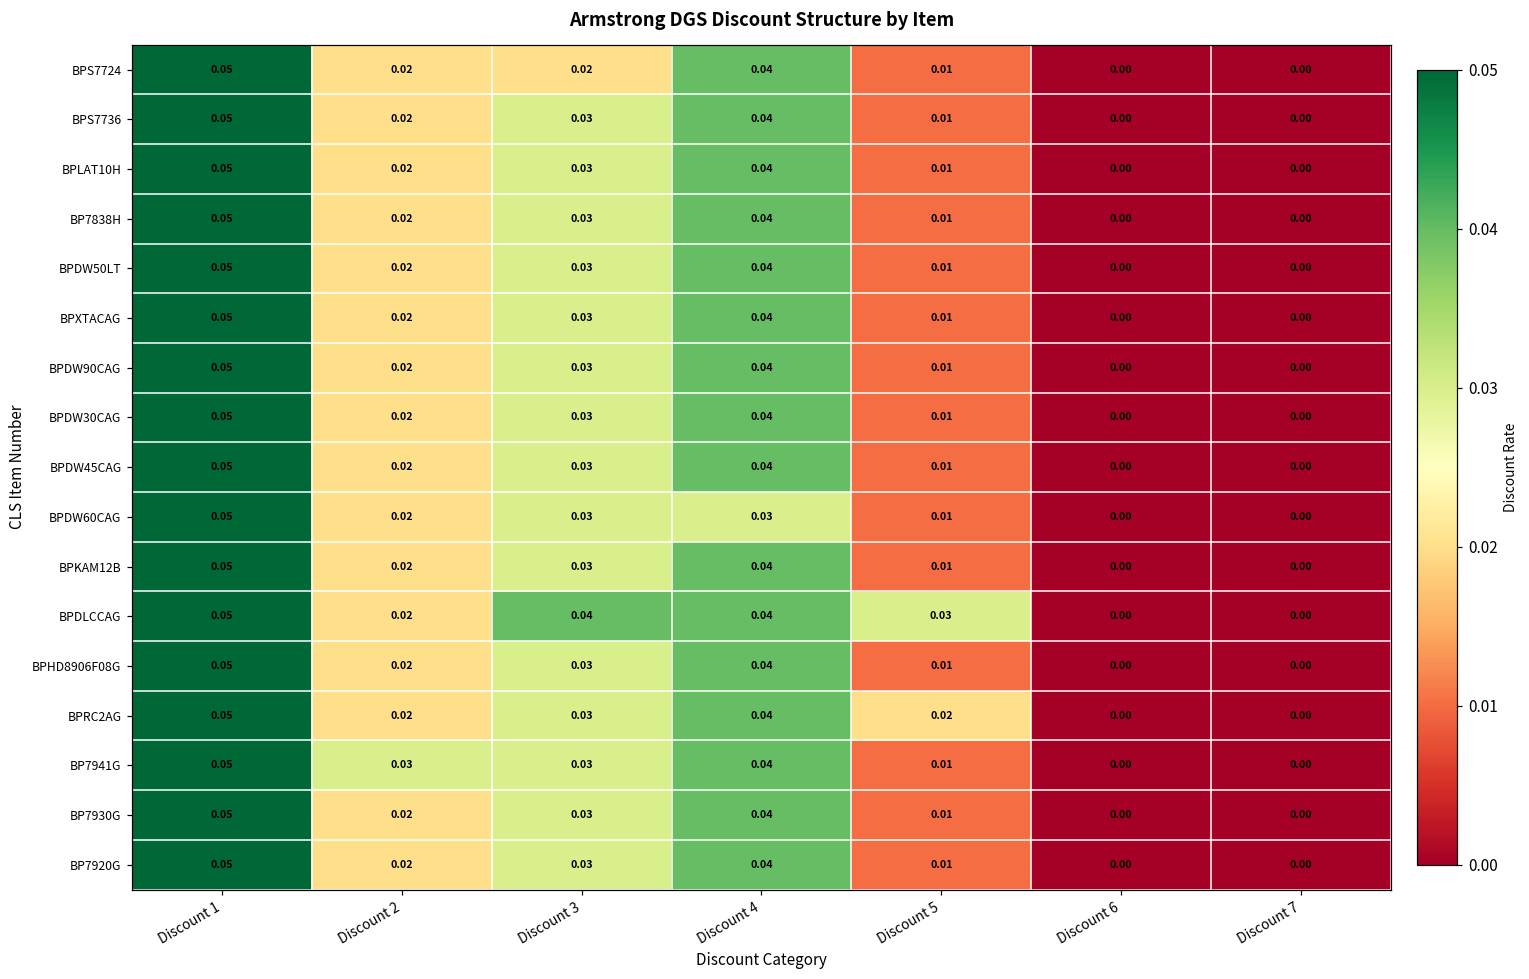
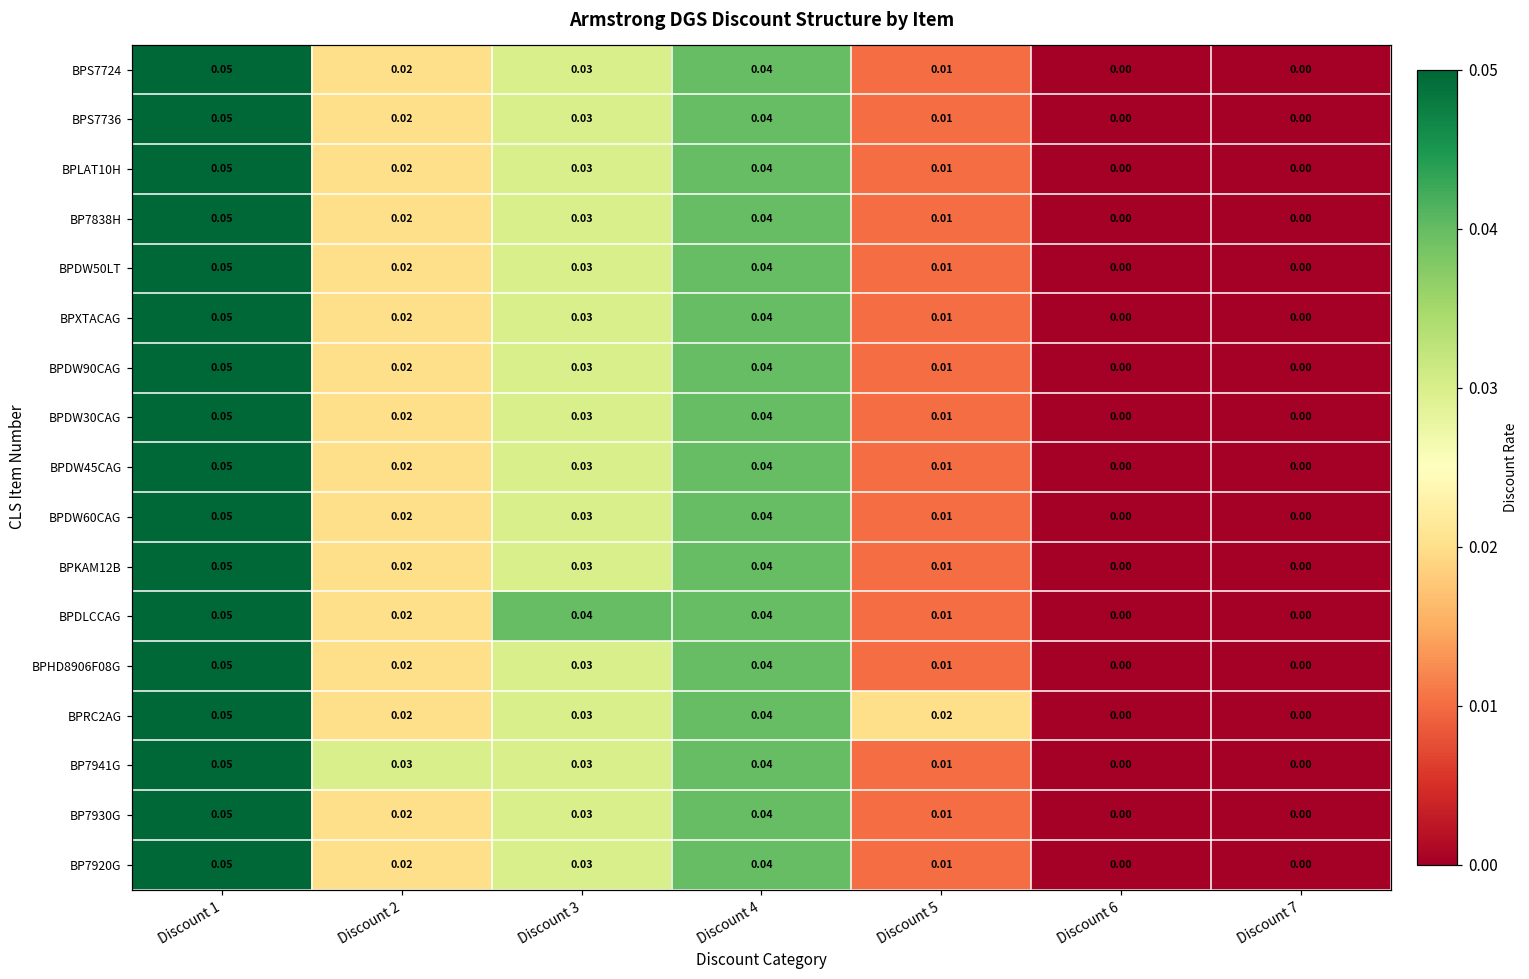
  {
    "BPS7724": {
      "Discount 1": 0.05,
      "Discount 2": 0.02,
-     "Discount 3": 0.02,
+     "Discount 3": 0.03,
      "Discount 4": 0.04,
      "Discount 5": 0.01,
      "Discount 6": 0.00,
      "Discount 7": 0.00
    },
    "BPS7736": {
      "Discount 1": 0.05,
      "Discount 2": 0.02,
      "Discount 3": 0.03,
      "Discount 4": 0.04,
      "Discount 5": 0.01,
      "Discount 6": 0.00,
      "Discount 7": 0.00
    },
    "BPLAT10H": {
      "Discount 1": 0.05,
      "Discount 2": 0.02,
      "Discount 3": 0.03,
      "Discount 4": 0.04,
      "Discount 5": 0.01,
      "Discount 6": 0.00,
      "Discount 7": 0.00
    },
    "BP7838H": {
      "Discount 1": 0.05,
      "Discount 2": 0.02,
      "Discount 3": 0.03,
      "Discount 4": 0.04,
      "Discount 5": 0.01,
      "Discount 6": 0.00,
      "Discount 7": 0.00
    },
    "BPDW50LT": {
      "Discount 1": 0.05,
      "Discount 2": 0.02,
      "Discount 3": 0.03,
      "Discount 4": 0.04,
      "Discount 5": 0.01,
      "Discount 6": 0.00,
      "Discount 7": 0.00
    },
    "BPXTACAG": {
      "Discount 1": 0.05,
      "Discount 2": 0.02,
      "Discount 3": 0.03,
      "Discount 4": 0.04,
      "Discount 5": 0.01,
      "Discount 6": 0.00,
      "Discount 7": 0.00
    },
    "BPDW90CAG": {
      "Discount 1": 0.05,
      "Discount 2": 0.02,
      "Discount 3": 0.03,
      "Discount 4": 0.04,
      "Discount 5": 0.01,
      "Discount 6": 0.00,
      "Discount 7": 0.00
    },
    "BPDW30CAG": {
      "Discount 1": 0.05,
      "Discount 2": 0.02,
      "Discount 3": 0.03,
      "Discount 4": 0.04,
      "Discount 5": 0.01,
      "Discount 6": 0.00,
      "Discount 7": 0.00
    },
    "BPDW45CAG": {
      "Discount 1": 0.05,
      "Discount 2": 0.02,
      "Discount 3": 0.03,
      "Discount 4": 0.04,
      "Discount 5": 0.01,
      "Discount 6": 0.00,
      "Discount 7": 0.00
    },
    "BPDW60CAG": {
      "Discount 1": 0.05,
      "Discount 2": 0.02,
      "Discount 3": 0.03,
-     "Discount 4": 0.03,
+     "Discount 4": 0.04,
      "Discount 5": 0.01,
      "Discount 6": 0.00,
      "Discount 7": 0.00
    },
    "BPKAM12B": {
      "Discount 1": 0.05,
      "Discount 2": 0.02,
      "Discount 3": 0.03,
      "Discount 4": 0.04,
      "Discount 5": 0.01,
      "Discount 6": 0.00,
      "Discount 7": 0.00
    },
    "BPDLCCAG": {
      "Discount 1": 0.05,
      "Discount 2": 0.02,
      "Discount 3": 0.04,
      "Discount 4": 0.04,
-     "Discount 5": 0.03,
+     "Discount 5": 0.01,
      "Discount 6": 0.00,
      "Discount 7": 0.00
    },
    "BPHD8906F08G": {
      "Discount 1": 0.05,
      "Discount 2": 0.02,
      "Discount 3": 0.03,
      "Discount 4": 0.04,
      "Discount 5": 0.01,
      "Discount 6": 0.00,
      "Discount 7": 0.00
    },
    "BPRC2AG": {
      "Discount 1": 0.05,
      "Discount 2": 0.02,
      "Discount 3": 0.03,
      "Discount 4": 0.04,
      "Discount 5": 0.02,
      "Discount 6": 0.00,
      "Discount 7": 0.00
    },
    "BP7941G": {
      "Discount 1": 0.05,
      "Discount 2": 0.03,
      "Discount 3": 0.03,
      "Discount 4": 0.04,
      "Discount 5": 0.01,
      "Discount 6": 0.00,
      "Discount 7": 0.00
    },
    "BP7930G": {
      "Discount 1": 0.05,
      "Discount 2": 0.02,
      "Discount 3": 0.03,
      "Discount 4": 0.04,
      "Discount 5": 0.01,
      "Discount 6": 0.00,
      "Discount 7": 0.00
    },
    "BP7920G": {
      "Discount 1": 0.05,
      "Discount 2": 0.02,
      "Discount 3": 0.03,
      "Discount 4": 0.04,
      "Discount 5": 0.01,
      "Discount 6": 0.00,
      "Discount 7": 0.00
    }
  }
